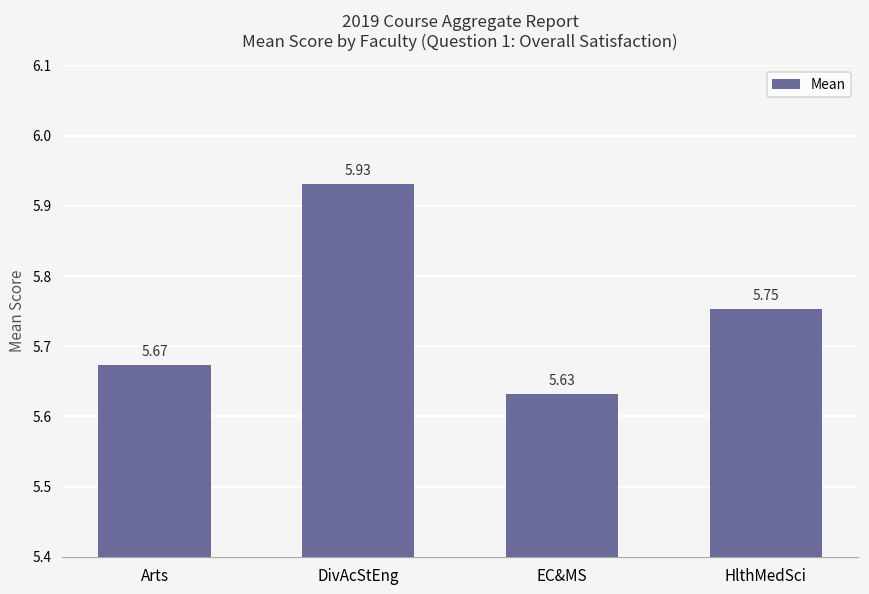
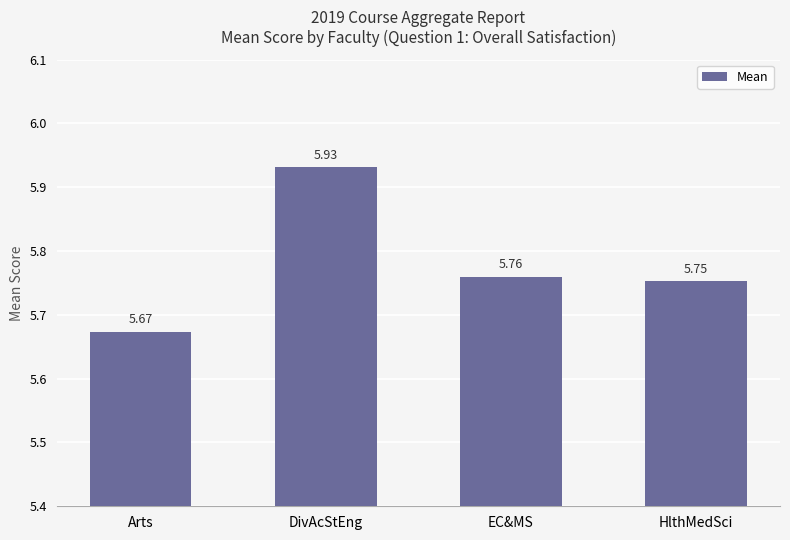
  {
    "Arts": 5.67,
    "DivAcStEng": 5.93,
-   "EC&MS": 5.63,
+   "EC&MS": 5.76,
    "HlthMedSci": 5.75
  }
